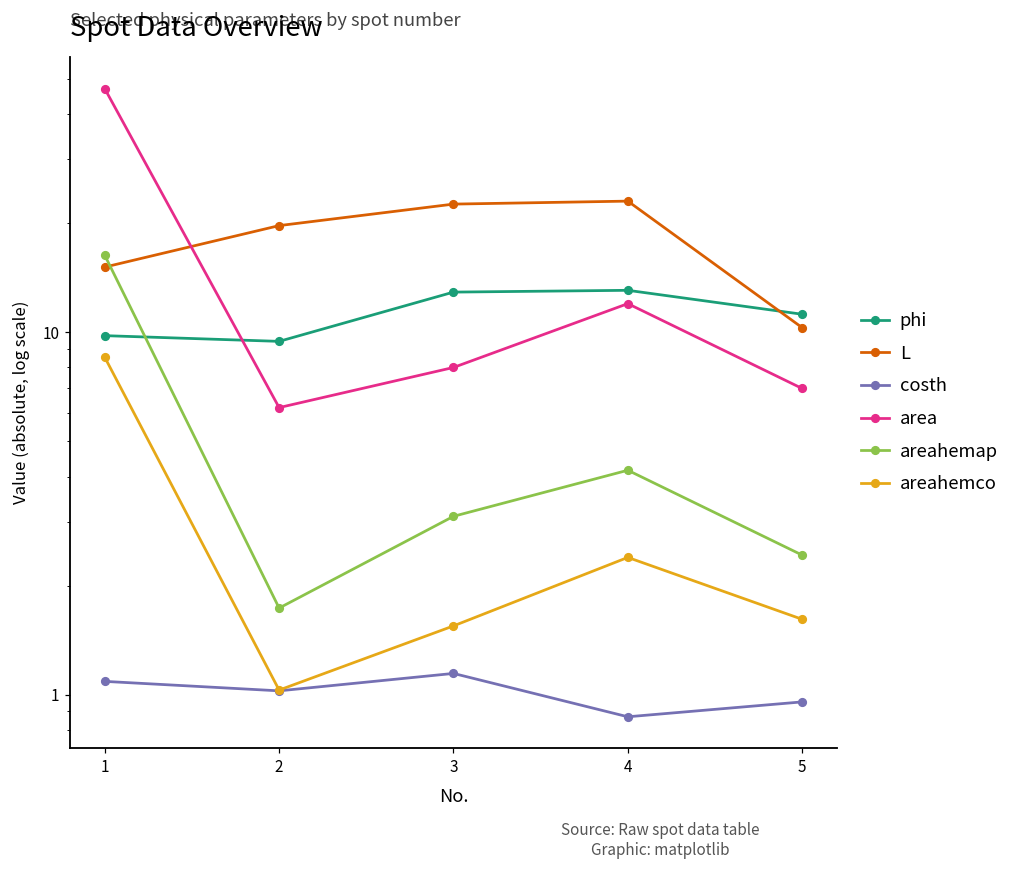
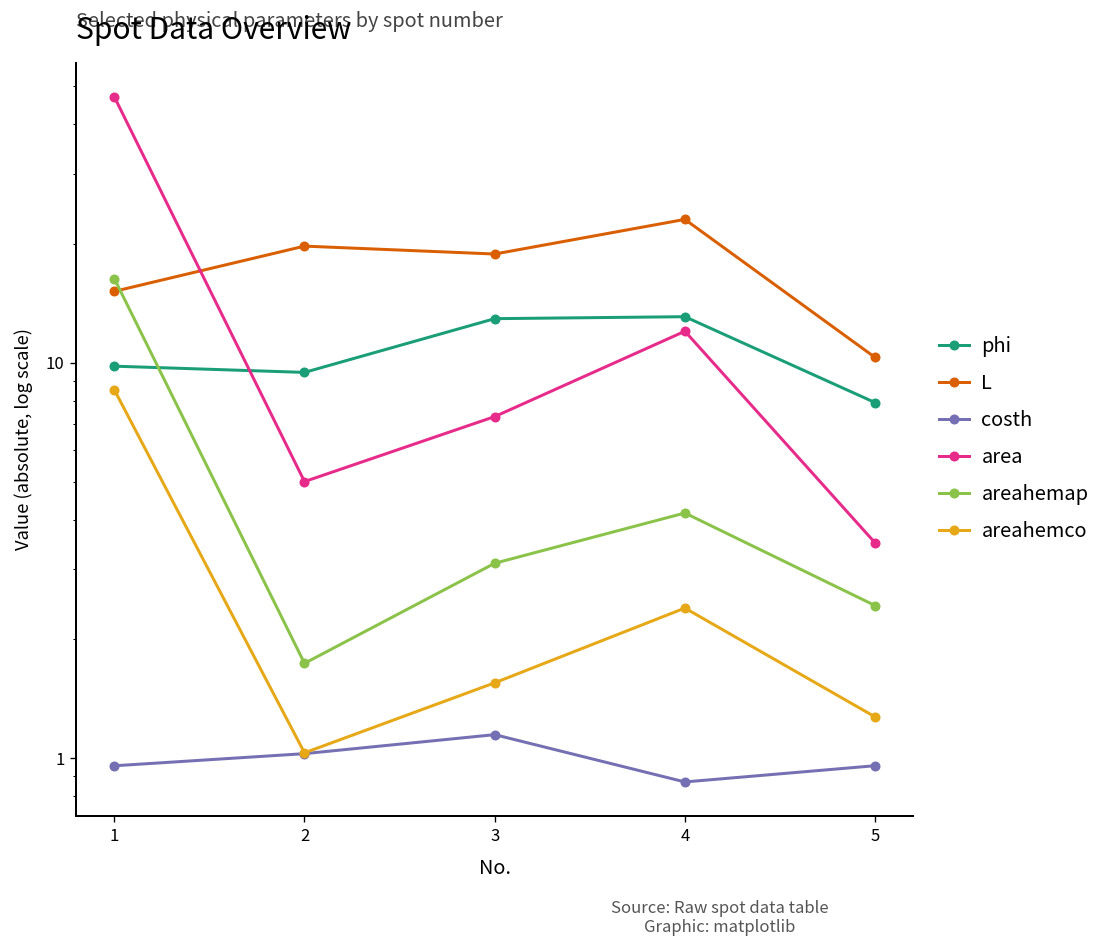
  {
    "phi": {
      "1": 9.8,
      "2": 9.4,
      "3": 12.9,
      "4": 13.1,
-     "5": 11.2
+     "5": 7.9
    },
    "L": {
      "1": 15,
      "2": 20,
-     "3": 23,
+     "3": 19,
      "4": 23,
      "5": 10.3
    },
    "costh": {
-     "1": 1.09,
+     "1": 0.96,
      "3": 1.15,
      "4": 0.87,
      "5": 0.96
    },
    "area": {
      "1": 47,
-     "2": 6.2,
-     "3": 8.0,
+     "2": 5.0,
+     "3": 7.3,
      "4": 12.0,
-     "5": 7.0
+     "5": 3.5
    },
    "areahemap": {
      "1": 16,
      "2": 1.7,
      "3": 3.1,
      "4": 4.2,
      "5": 2.4
    },
    "areahemco": {
      "1": 8.5,
      "3": 1.5,
      "4": 2.4,
-     "5": 1.6
+     "5": 1.27
    }
  }
